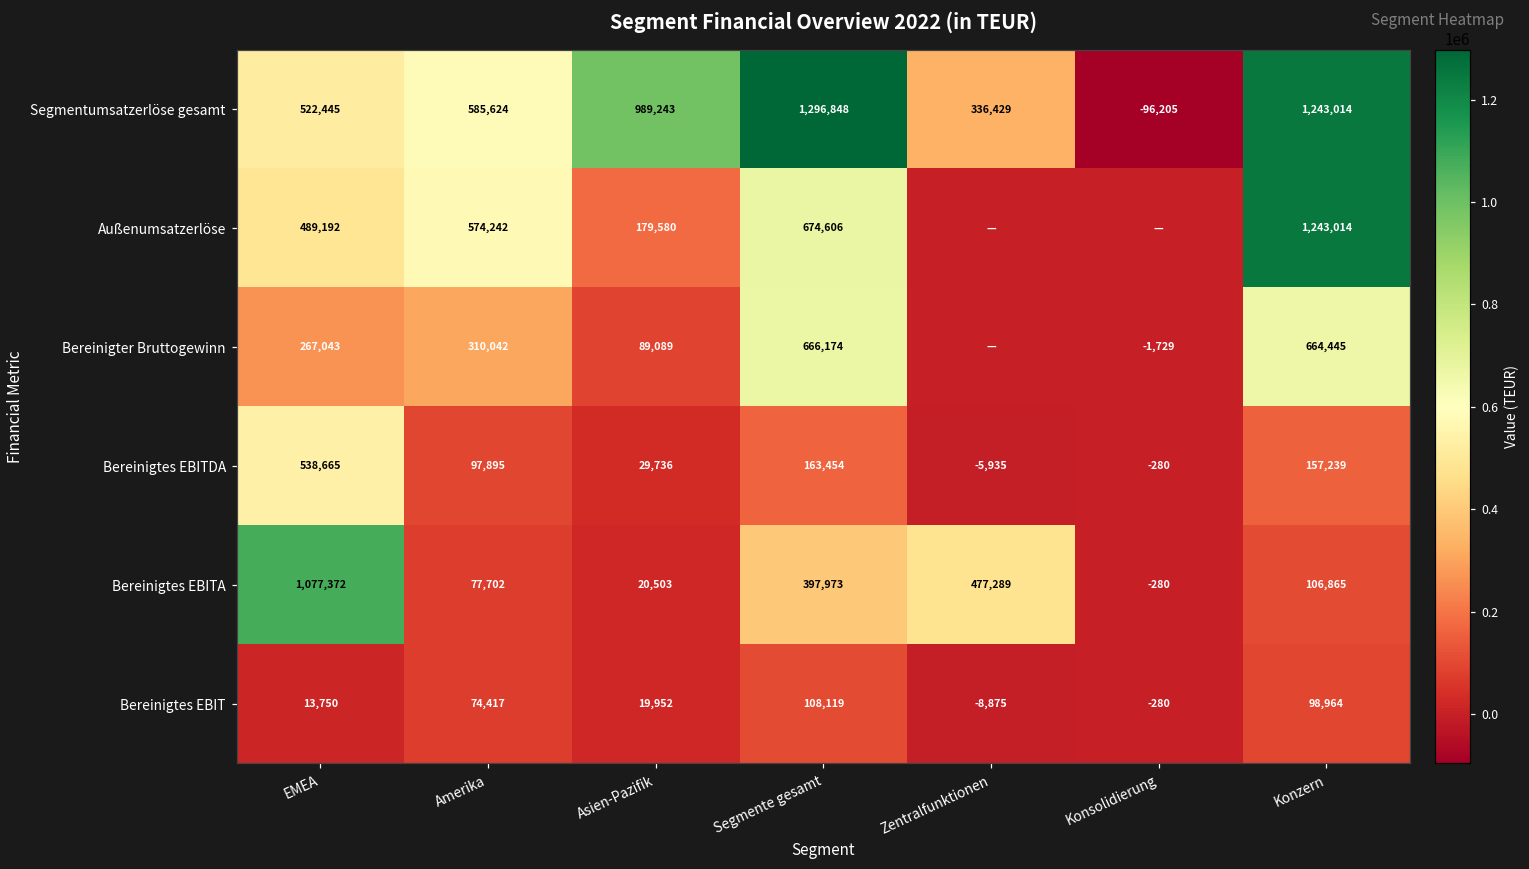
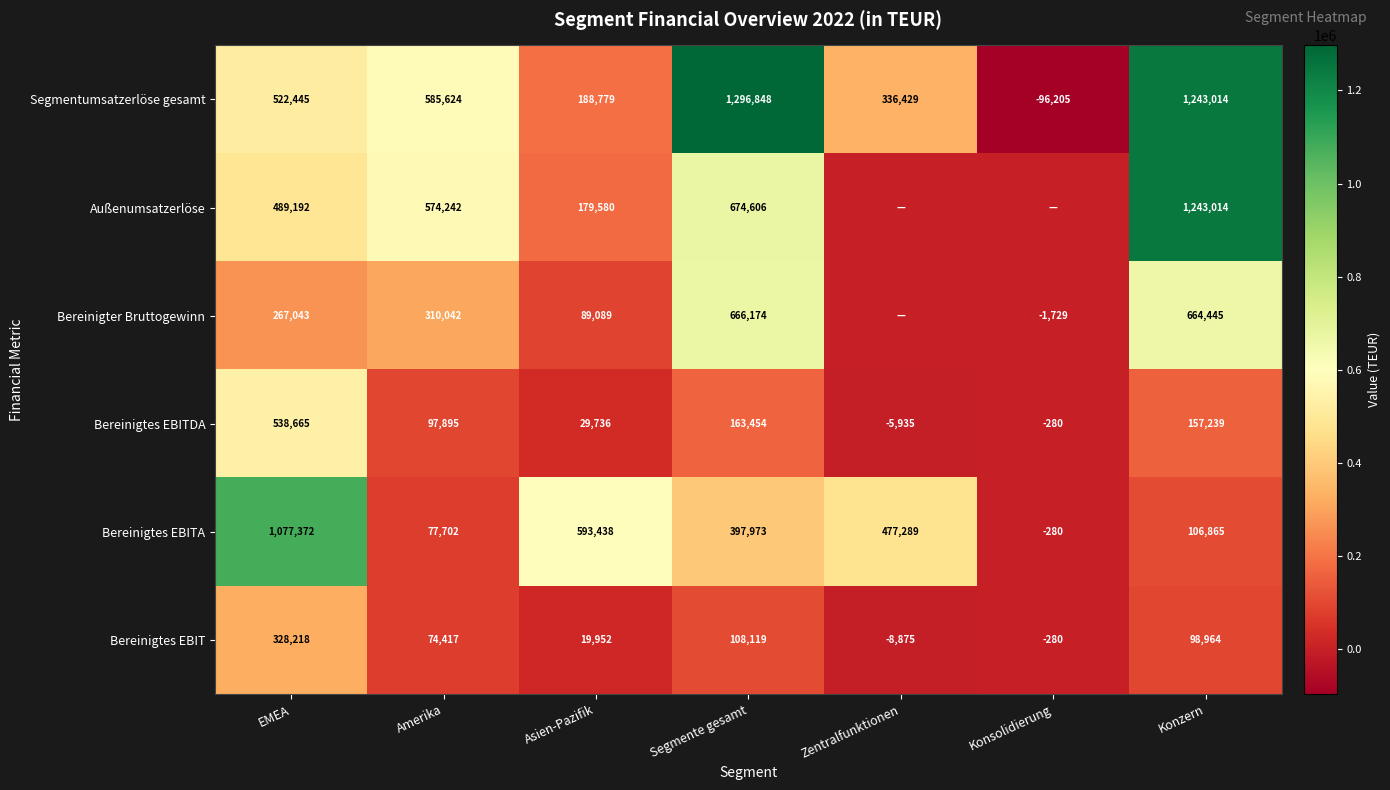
  {
    "Segmentumsatzerlöse gesamt": {
      "EMEA": "522,445",
      "Amerika": "585,624",
-     "Asien-Pazifik": "989,243",
+     "Asien-Pazifik": "188,779",
      "Segmente gesamt": "1,296,848",
      "Zentralfunktionen": "336,429",
      "Konsolidierung": "-96,205",
      "Konzern": "1,243,014"
    },
    "Außenumsatzerlöse": {
      "EMEA": "489,192",
      "Amerika": "574,242",
      "Asien-Pazifik": "179,580",
      "Segmente gesamt": "674,606",
      "Konzern": "1,243,014"
    },
    "Bereinigter Bruttogewinn": {
      "EMEA": "267,043",
      "Amerika": "310,042",
      "Asien-Pazifik": "89,089",
      "Segmente gesamt": "666,174",
      "Konsolidierung": "-1,729",
      "Konzern": "664,445"
    },
    "Bereinigtes EBITDA": {
      "EMEA": "538,665",
      "Amerika": "97,895",
      "Asien-Pazifik": "29,736",
      "Segmente gesamt": "163,454",
      "Zentralfunktionen": "-5,935",
      "Konsolidierung": "-280",
      "Konzern": "157,239"
    },
    "Bereinigtes EBITA": {
      "EMEA": "1,077,372",
      "Amerika": "77,702",
-     "Asien-Pazifik": "20,503",
+     "Asien-Pazifik": "593,438",
      "Segmente gesamt": "397,973",
      "Zentralfunktionen": "477,289",
      "Konsolidierung": "-280",
      "Konzern": "106,865"
    },
    "Bereinigtes EBIT": {
-     "EMEA": "13,750",
+     "EMEA": "328,218",
      "Amerika": "74,417",
      "Asien-Pazifik": "19,952",
      "Segmente gesamt": "108,119",
      "Zentralfunktionen": "-8,875",
      "Konsolidierung": "-280",
      "Konzern": "98,964"
    }
  }
